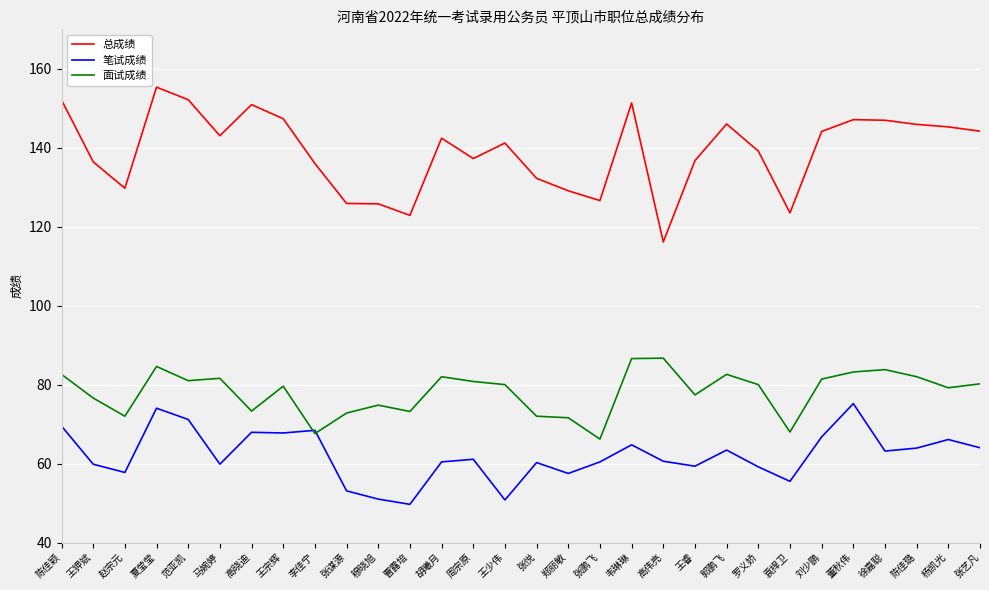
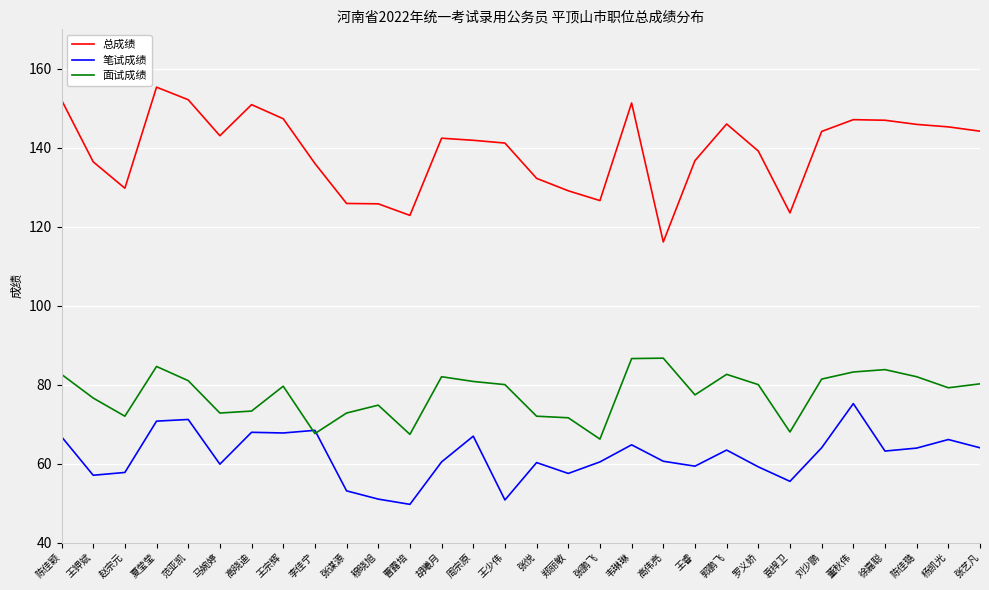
  {
    "总成绩": {
      "陈佳颖": 152,
      "王钾斌": 136,
      "赵宗元": 130,
      "夏莹莹": 155,
      "范亚凯": 152,
      "马婉婷": 143,
      "高晓迪": 151,
      "王宗辉": 147,
      "李佳宁": 136,
      "张谋源": 126,
      "穆晓旭": 126,
      "曹露培": 123,
      "胡曦月": 142,
-     "周宗原": 137,
+     "周宗原": 142,
      "王少伟": 141,
      "张悦": 132,
      "郑丽敏": 129,
      "张鹏飞": 127,
      "韦琳琳": 151,
      "高伟亮": 116,
      "王睿": 137,
      "郭鹏飞": 146,
      "罗义娇": 139,
      "袁捍卫": 124,
      "刘少鹏": 144,
      "董秋伟": 147,
      "徐嘉聪": 147,
      "陈佳璐": 146,
      "杨凯光": 145,
      "张艺凡": 144
    },
    "笔试成绩": {
-     "陈佳颖": 70,
-     "王钾斌": 60,
+     "陈佳颖": 67,
+     "王钾斌": 57,
      "赵宗元": 58,
-     "夏莹莹": 74,
+     "夏莹莹": 71,
      "范亚凯": 71,
      "马婉婷": 60,
      "高晓迪": 68,
      "王宗辉": 68,
      "李佳宁": 68,
      "张谋源": 53,
      "穆晓旭": 51,
      "曹露培": 50,
      "胡曦月": 60,
-     "周宗原": 61,
+     "周宗原": 67,
      "王少伟": 51,
      "张悦": 60,
      "郑丽敏": 58,
      "张鹏飞": 60,
      "韦琳琳": 65,
      "高伟亮": 61,
      "王睿": 59,
      "郭鹏飞": 63,
      "罗义娇": 59,
      "袁捍卫": 56,
-     "刘少鹏": 67,
+     "刘少鹏": 64,
      "董秋伟": 75,
      "徐嘉聪": 63,
      "陈佳璐": 64,
      "杨凯光": 66,
      "张艺凡": 64
    },
    "面试成绩": {
      "陈佳颖": 83,
      "王钾斌": 77,
      "赵宗元": 72,
      "夏莹莹": 85,
      "范亚凯": 81,
-     "马婉婷": 82,
+     "马婉婷": 73,
      "高晓迪": 73,
      "王宗辉": 80,
      "李佳宁": 68,
      "张谋源": 73,
      "穆晓旭": 75,
-     "曹露培": 73,
+     "曹露培": 67,
      "胡曦月": 82,
      "周宗原": 81,
      "王少伟": 80,
      "张悦": 72,
      "郑丽敏": 72,
      "张鹏飞": 66,
      "韦琳琳": 87,
      "高伟亮": 87,
      "王睿": 77,
      "郭鹏飞": 83,
      "罗义娇": 80,
      "袁捍卫": 68,
      "刘少鹏": 81,
      "董秋伟": 83,
      "徐嘉聪": 84,
      "陈佳璐": 82,
      "杨凯光": 79,
      "张艺凡": 80
    }
  }
